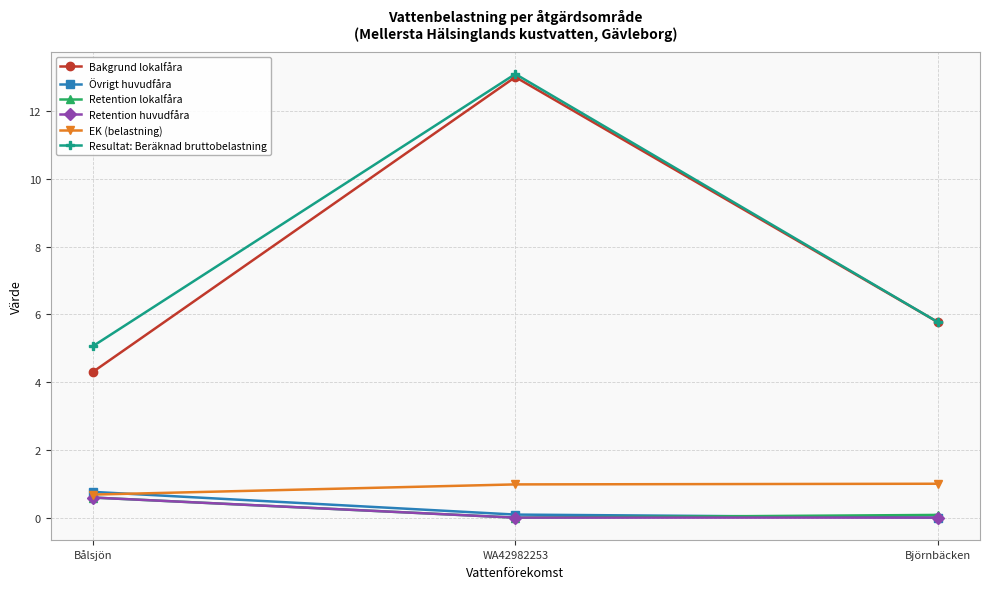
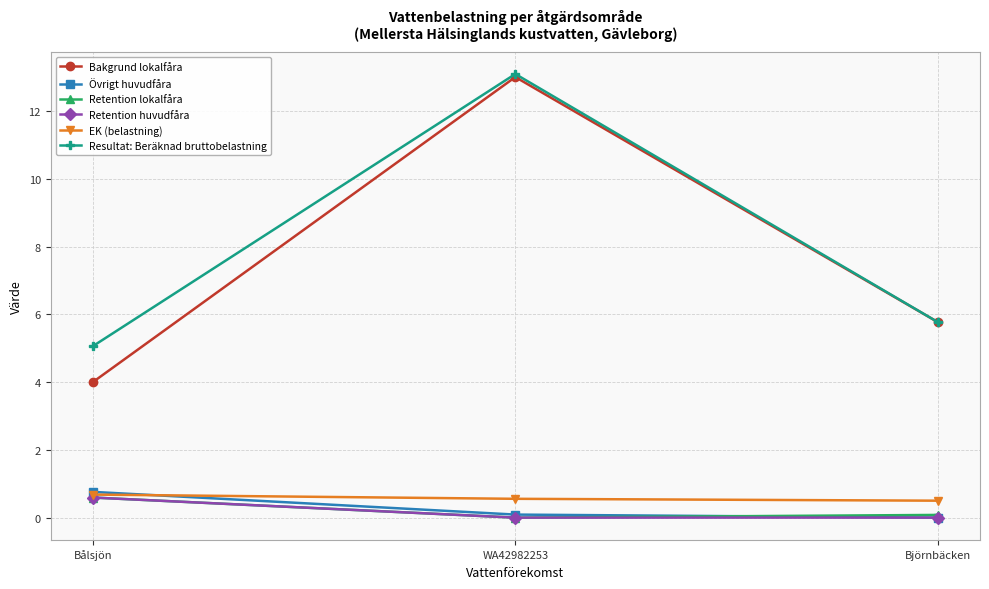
  {
    "Bakgrund lokalfåra": {
-     "Bålsjön": 4.3,
+     "Bålsjön": 4.0,
      "WA42982253": 13.0
    },
    "Övrigt huvudfåra": {
      "Bålsjön": 0.8,
      "WA42982253": 0.1
    },
    "EK (belastning)": {
      "Bålsjön": 0.7,
-     "WA42982253": 1.0,
-     "Björnbäcken": 1.0
+     "WA42982253": 0.6,
+     "Björnbäcken": 0.5
    }
  }
